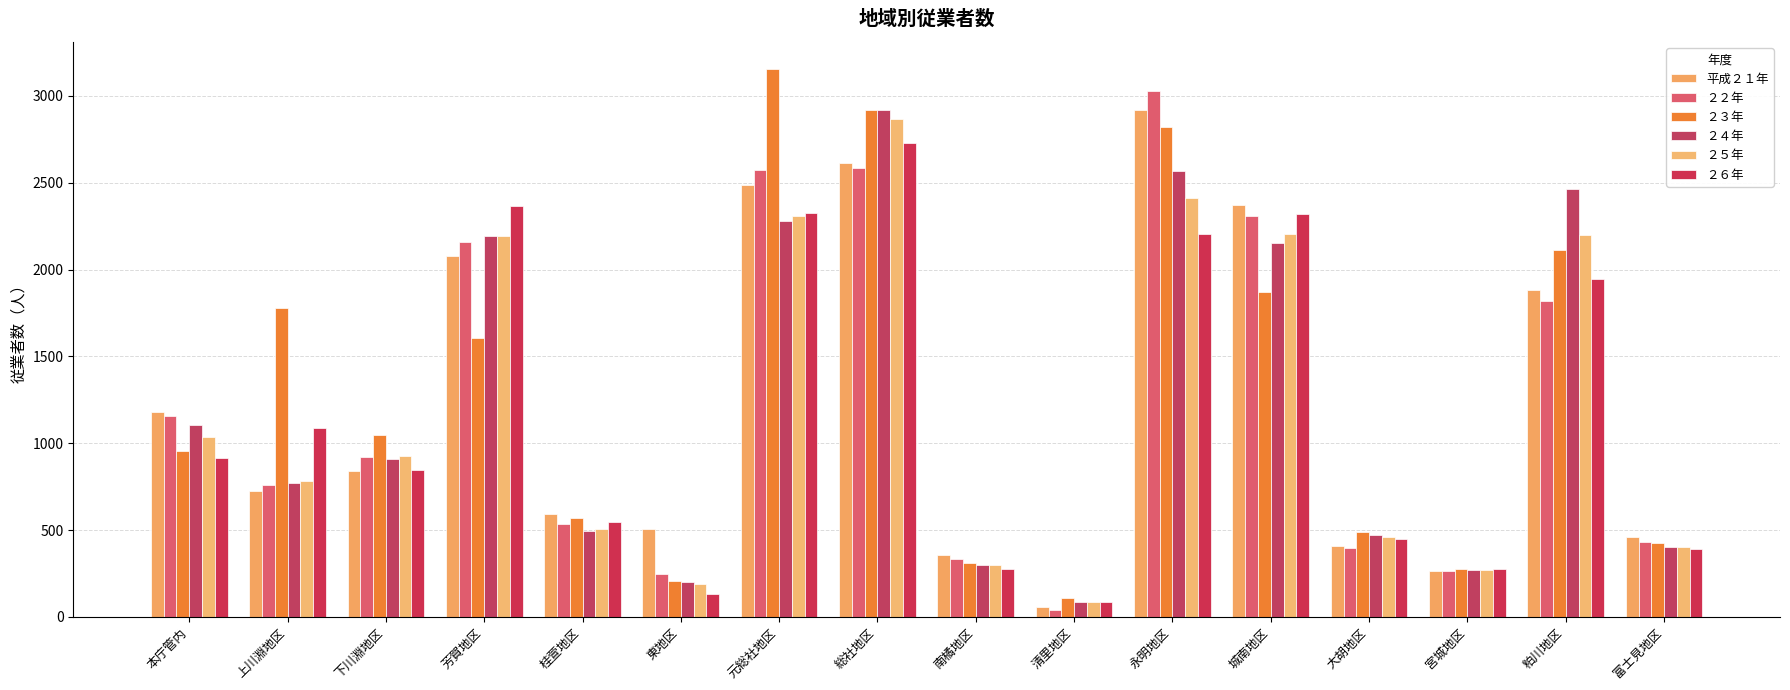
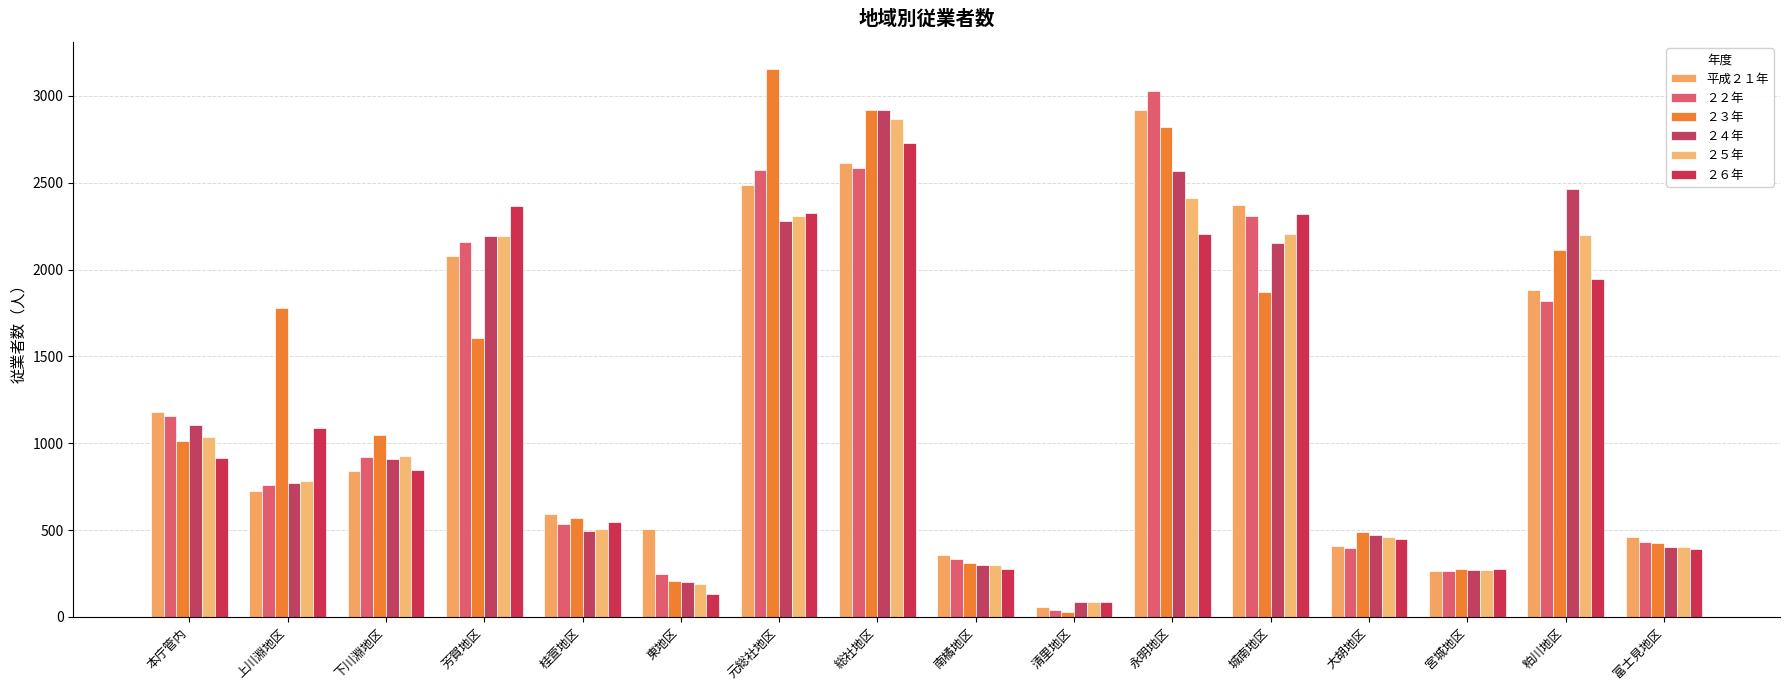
  {
    "２３年": {
-     "本庁管内": 960,
+     "本庁管内": 1010,
      "上川淵地区": 1780,
      "下川淵地区": 1050,
      "芳賀地区": 1600,
      "桂萱地区": 570,
      "東地区": 210,
      "元総社地区": 3150,
      "総社地区": 2920,
      "南橘地区": 310,
-     "清里地区": 110,
+     "清里地区": 30,
      "永明地区": 2820,
      "城南地区": 1870,
      "大胡地区": 490,
      "宮城地区": 280,
      "粕川地区": 2110,
      "富士見地区": 430
    }
  }
